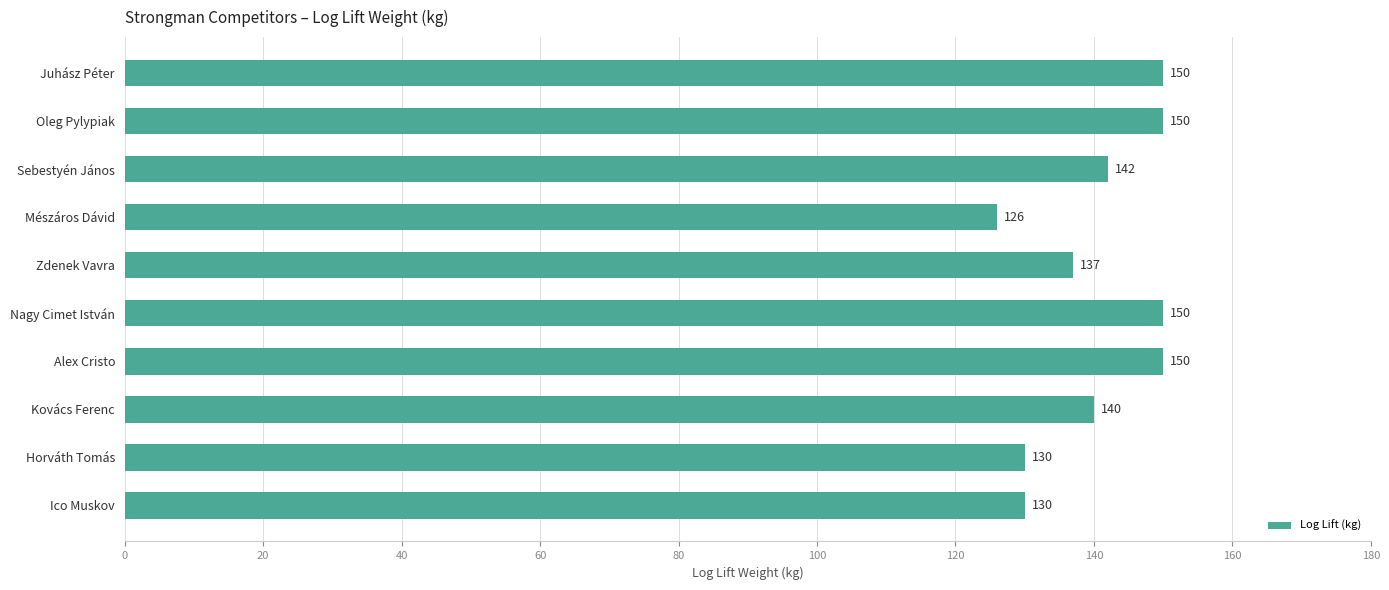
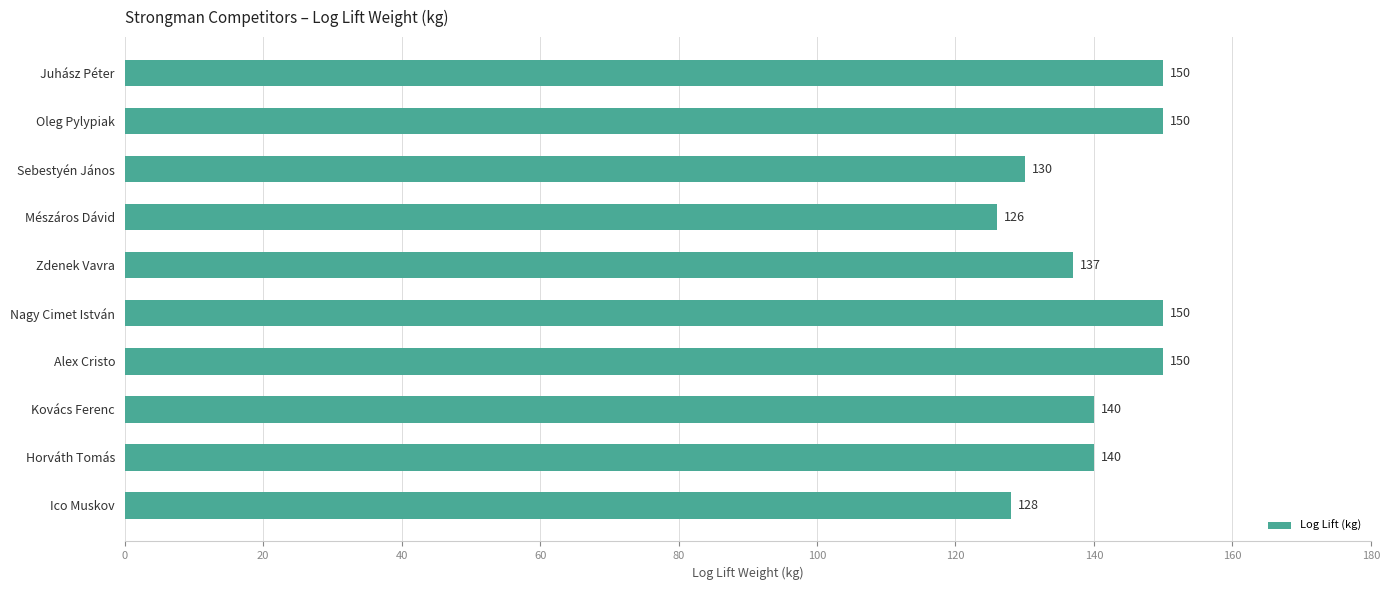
  {
    "Juhász Péter": 150,
    "Oleg Pylypiak": 150,
-   "Sebestyén János": 142,
+   "Sebestyén János": 130,
    "Mészáros Dávid": 126,
    "Zdenek Vavra": 137,
    "Nagy Cimet István": 150,
    "Alex Cristo": 150,
    "Kovács Ferenc": 140,
-   "Horváth Tomás": 130,
-   "Ico Muskov": 130
+   "Horváth Tomás": 140,
+   "Ico Muskov": 128
  }
